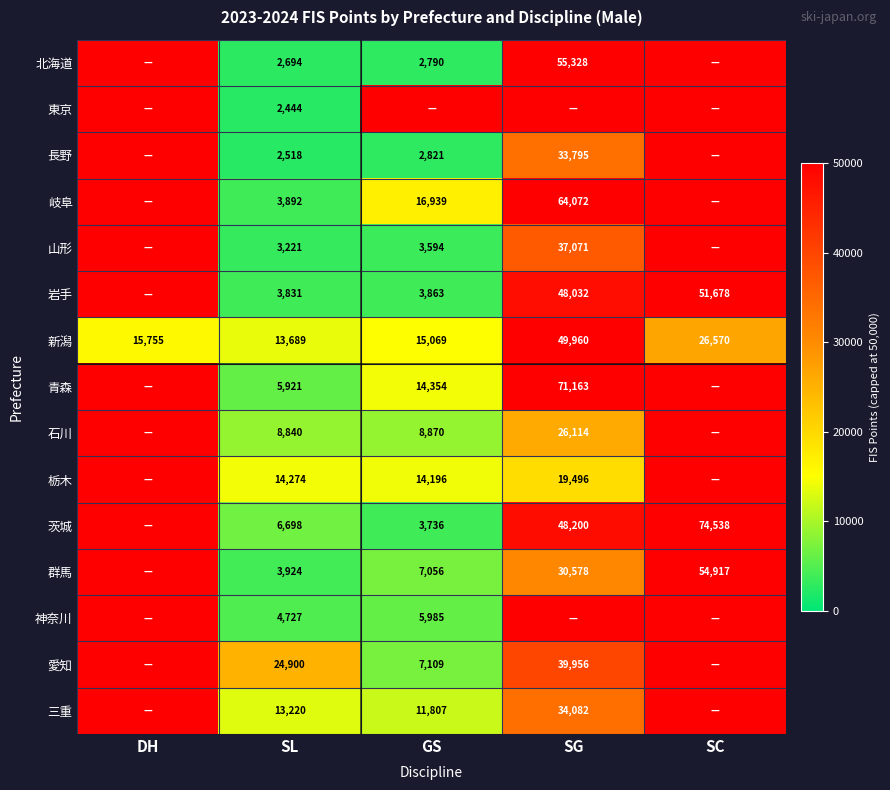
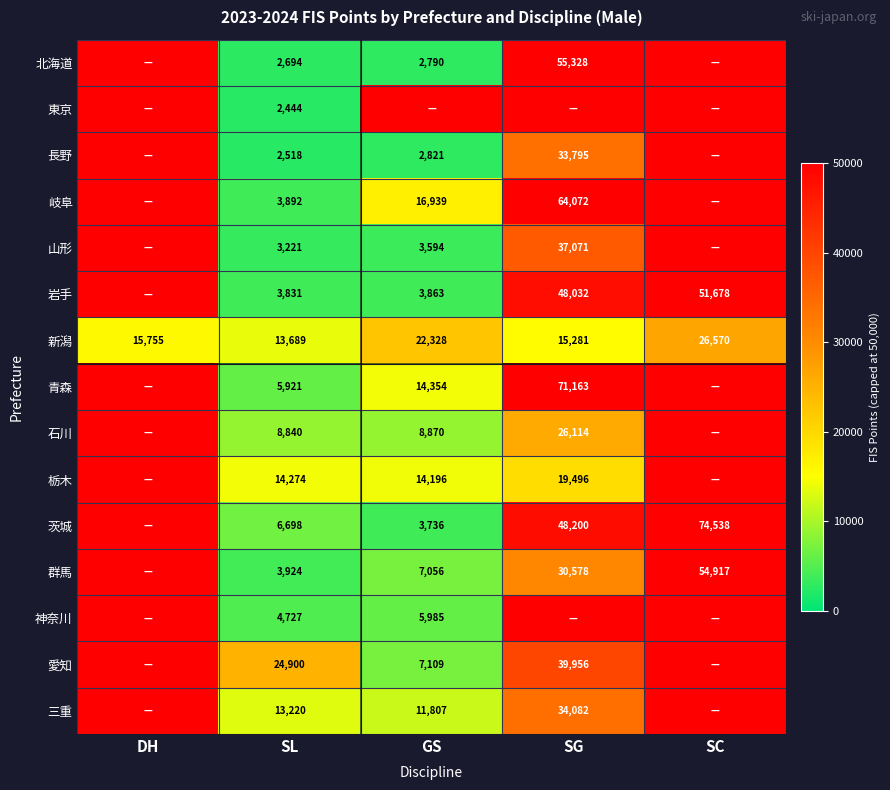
  {
    "北海道": {
      "SL": "2,694",
      "GS": "2,790",
      "SG": "55,328"
    },
    "東京": {
      "SL": "2,444"
    },
    "長野": {
      "SL": "2,518",
      "GS": "2,821",
      "SG": "33,795"
    },
    "岐阜": {
      "SL": "3,892",
      "GS": "16,939",
      "SG": "64,072"
    },
    "山形": {
      "SL": "3,221",
      "GS": "3,594",
      "SG": "37,071"
    },
    "岩手": {
      "SL": "3,831",
      "GS": "3,863",
      "SG": "48,032",
      "SC": "51,678"
    },
    "新潟": {
      "DH": "15,755",
      "SL": "13,689",
-     "GS": "15,069",
-     "SG": "49,960",
+     "GS": "22,328",
+     "SG": "15,281",
      "SC": "26,570"
    },
    "青森": {
      "SL": "5,921",
      "GS": "14,354",
      "SG": "71,163"
    },
    "石川": {
      "SL": "8,840",
      "GS": "8,870",
      "SG": "26,114"
    },
    "栃木": {
      "SL": "14,274",
      "GS": "14,196",
      "SG": "19,496"
    },
    "茨城": {
      "SL": "6,698",
      "GS": "3,736",
      "SG": "48,200",
      "SC": "74,538"
    },
    "群馬": {
      "SL": "3,924",
      "GS": "7,056",
      "SG": "30,578",
      "SC": "54,917"
    },
    "神奈川": {
      "SL": "4,727",
      "GS": "5,985"
    },
    "愛知": {
      "SL": "24,900",
      "GS": "7,109",
      "SG": "39,956"
    },
    "三重": {
      "SL": "13,220",
      "GS": "11,807",
      "SG": "34,082"
    }
  }
